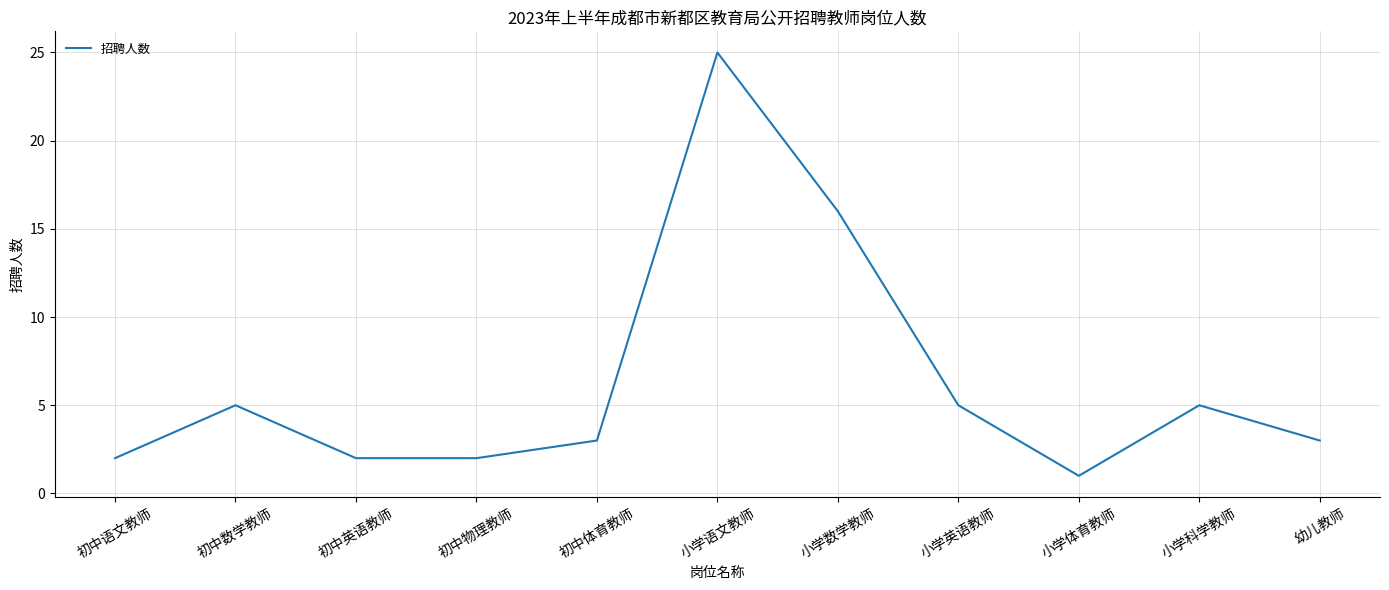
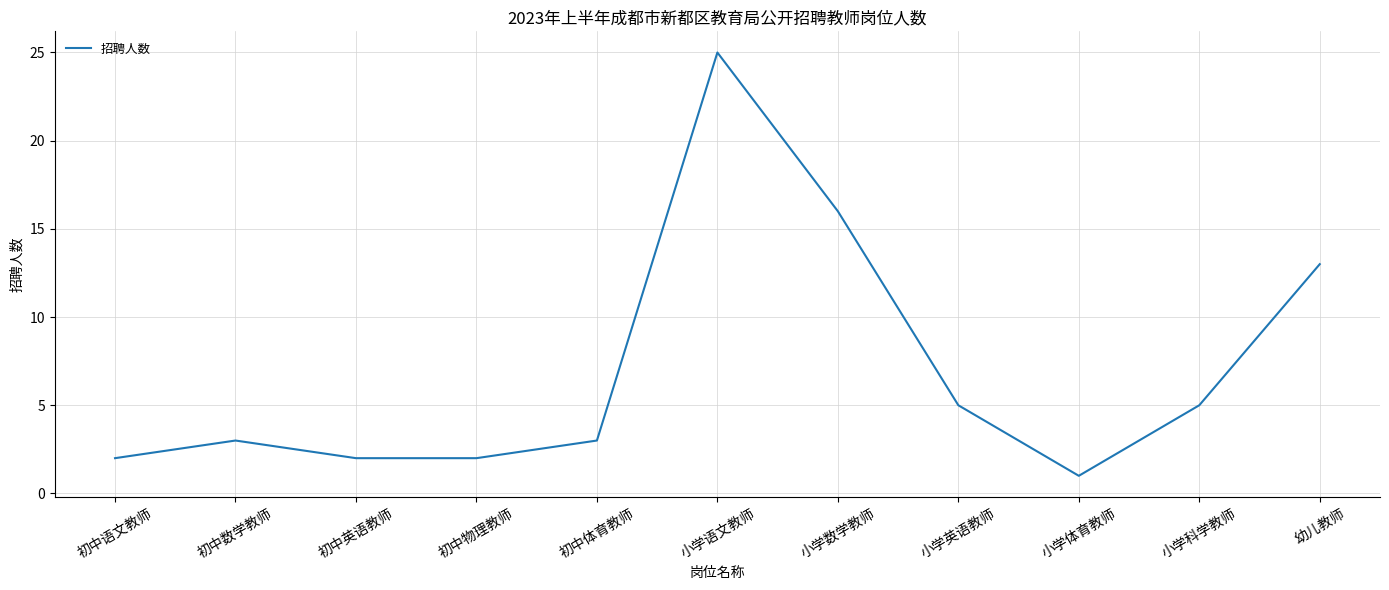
  {
    "初中语文教师": 2,
-   "初中数学教师": 5,
+   "初中数学教师": 3,
    "初中英语教师": 2,
    "初中物理教师": 2,
    "初中体育教师": 3,
    "小学语文教师": 25,
    "小学数学教师": 16,
    "小学英语教师": 5,
    "小学体育教师": 1,
    "小学科学教师": 5,
-   "幼儿教师": 3
+   "幼儿教师": 13
  }
